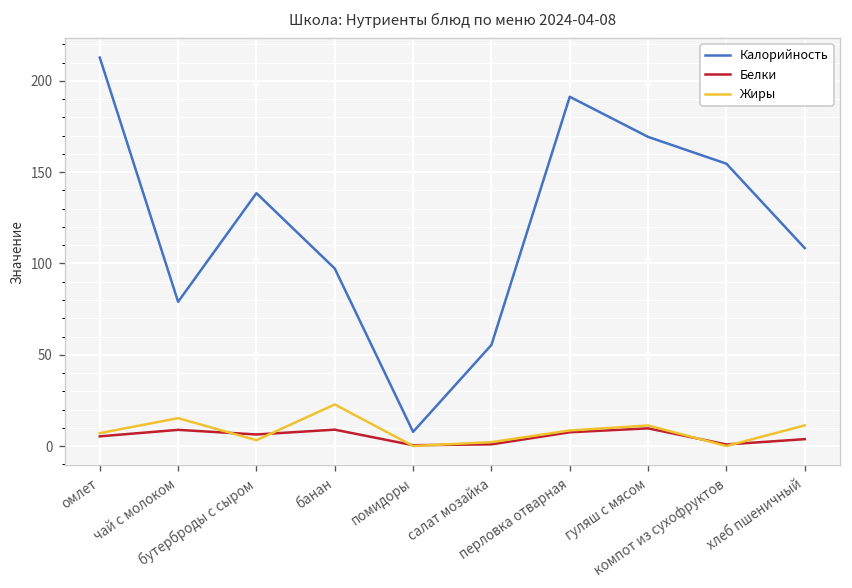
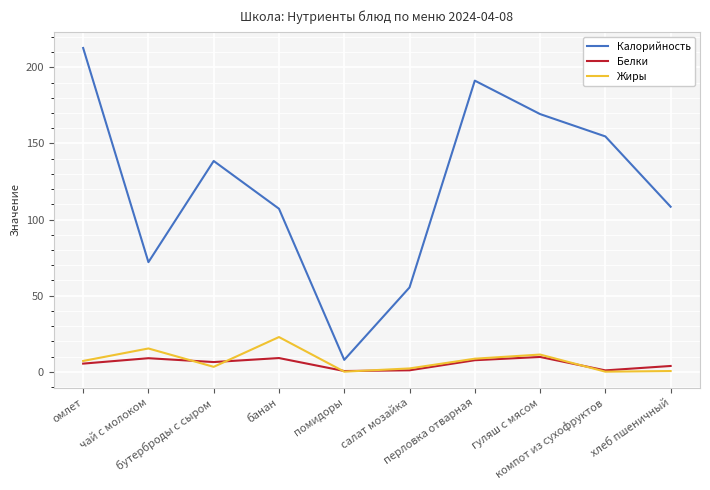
  {
    "Калорийность": {
      "омлет": 213,
-     "чай с молоком": 79,
+     "чай с молоком": 72,
      "бутерброды с сыром": 138,
-     "банан": 97,
+     "банан": 107,
      "помидоры": 8,
      "салат мозайка": 55,
      "перловка отварная": 191,
      "гуляш с мясом": 169,
      "компот из сухофруктов": 155,
      "хлеб пшеничный": 108
    },
    "Белки": {
      "омлет": 5,
      "чай с молоком": 9,
      "бутерброды с сыром": 6,
      "банан": 9,
      "хлеб пшеничный": 4
    },
    "Жиры": {
      "омлет": 7,
      "чай с молоком": 15,
      "бутерброды с сыром": 3,
      "банан": 23,
-     "хлеб пшеничный": 11
+     "хлеб пшеничный": 0
    }
  }
